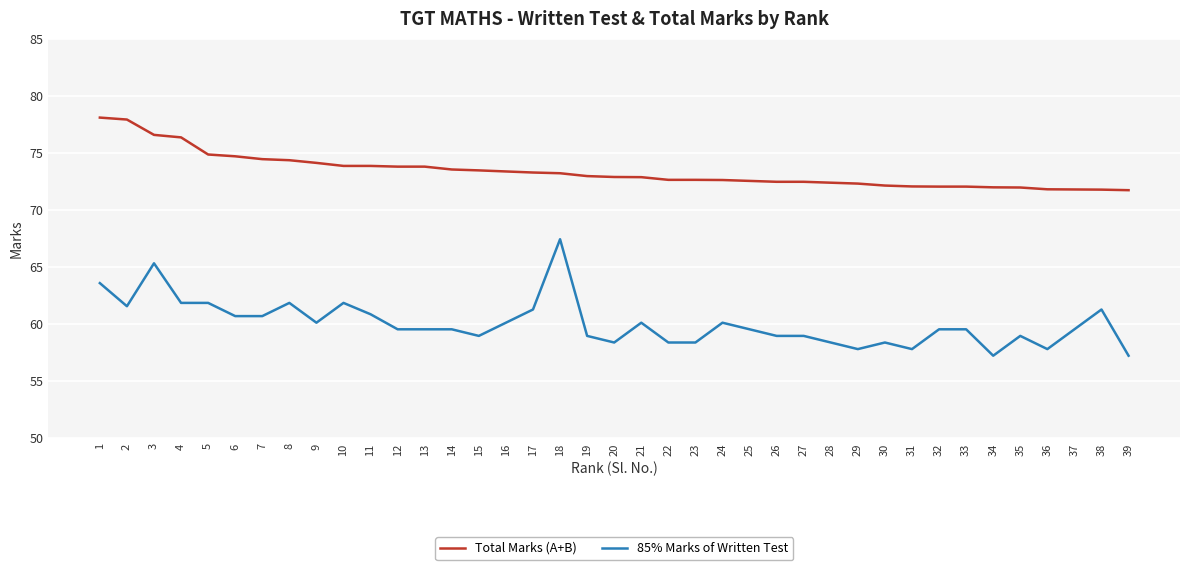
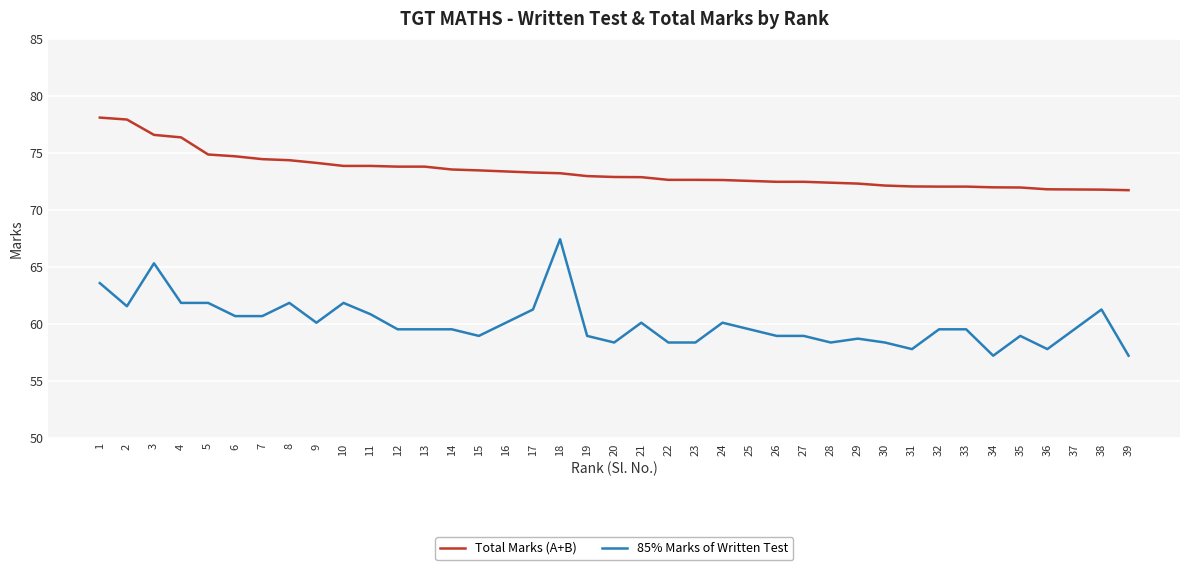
  {
    "Total Marks (A+B)": {
      "1": 78.1,
      "2": 77.9,
      "3": 76.6,
      "4": 76.4,
      "5": 74.9,
      "6": 74.7,
      "7": 74.5,
      "8": 74.4,
      "9": 74.1,
      "10": 73.9,
      "11": 73.9,
      "12": 73.8,
      "13": 73.8,
      "14": 73.6,
      "15": 73.5,
      "16": 73.4,
      "17": 73.3,
      "18": 73.2,
      "19": 73.0,
      "20": 72.9,
      "21": 72.9,
      "22": 72.7,
      "23": 72.7,
      "24": 72.6,
      "25": 72.6,
      "26": 72.5,
      "27": 72.5,
      "28": 72.4,
      "29": 72.3,
      "30": 72.2,
      "31": 72.1,
      "32": 72.1,
      "33": 72.1,
      "34": 72.0,
      "35": 72.0,
      "36": 71.8,
      "37": 71.8,
      "38": 71.8,
      "39": 71.7
    },
    "85% Marks of Written Test": {
      "1": 63.6,
      "2": 61.6,
      "3": 65.3,
      "4": 61.9,
      "5": 61.9,
      "6": 60.7,
      "7": 60.7,
      "8": 61.9,
      "9": 60.1,
      "10": 61.9,
      "11": 60.9,
      "12": 59.6,
      "13": 59.6,
      "14": 59.6,
      "15": 59.0,
      "16": 60.1,
      "17": 61.3,
      "18": 67.5,
      "19": 59.0,
      "20": 58.4,
      "21": 60.1,
      "22": 58.4,
      "23": 58.4,
      "24": 60.1,
      "25": 59.6,
      "26": 59.0,
      "27": 59.0,
      "28": 58.4,
-     "29": 57.8,
+     "29": 58.7,
      "30": 58.4,
      "31": 57.8,
      "32": 59.6,
      "33": 59.6,
      "34": 57.2,
      "35": 59.0,
      "36": 57.8,
      "37": 59.6,
      "38": 61.3,
      "39": 57.2
    }
  }
